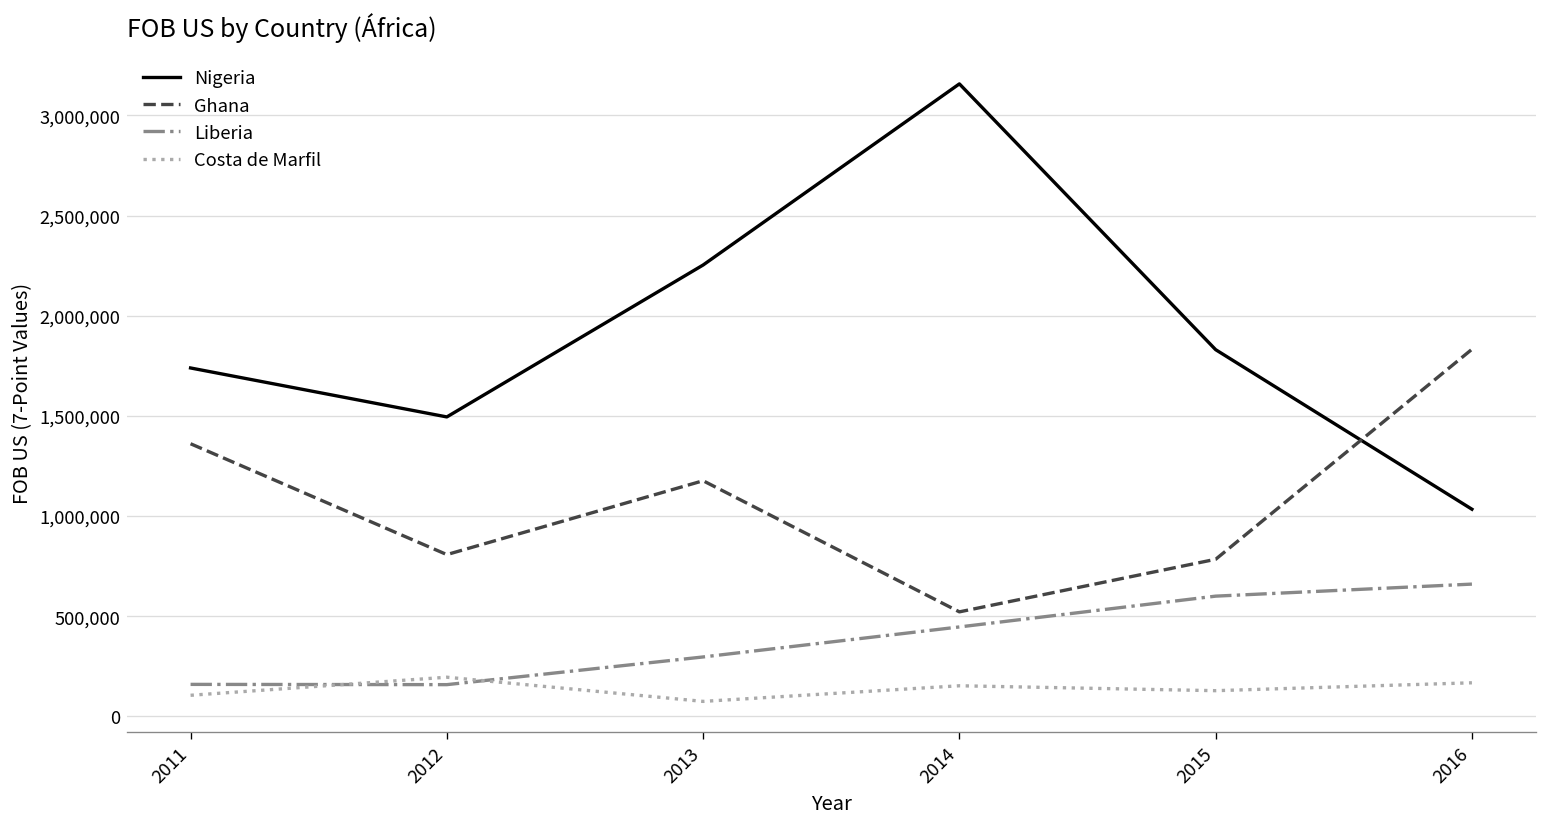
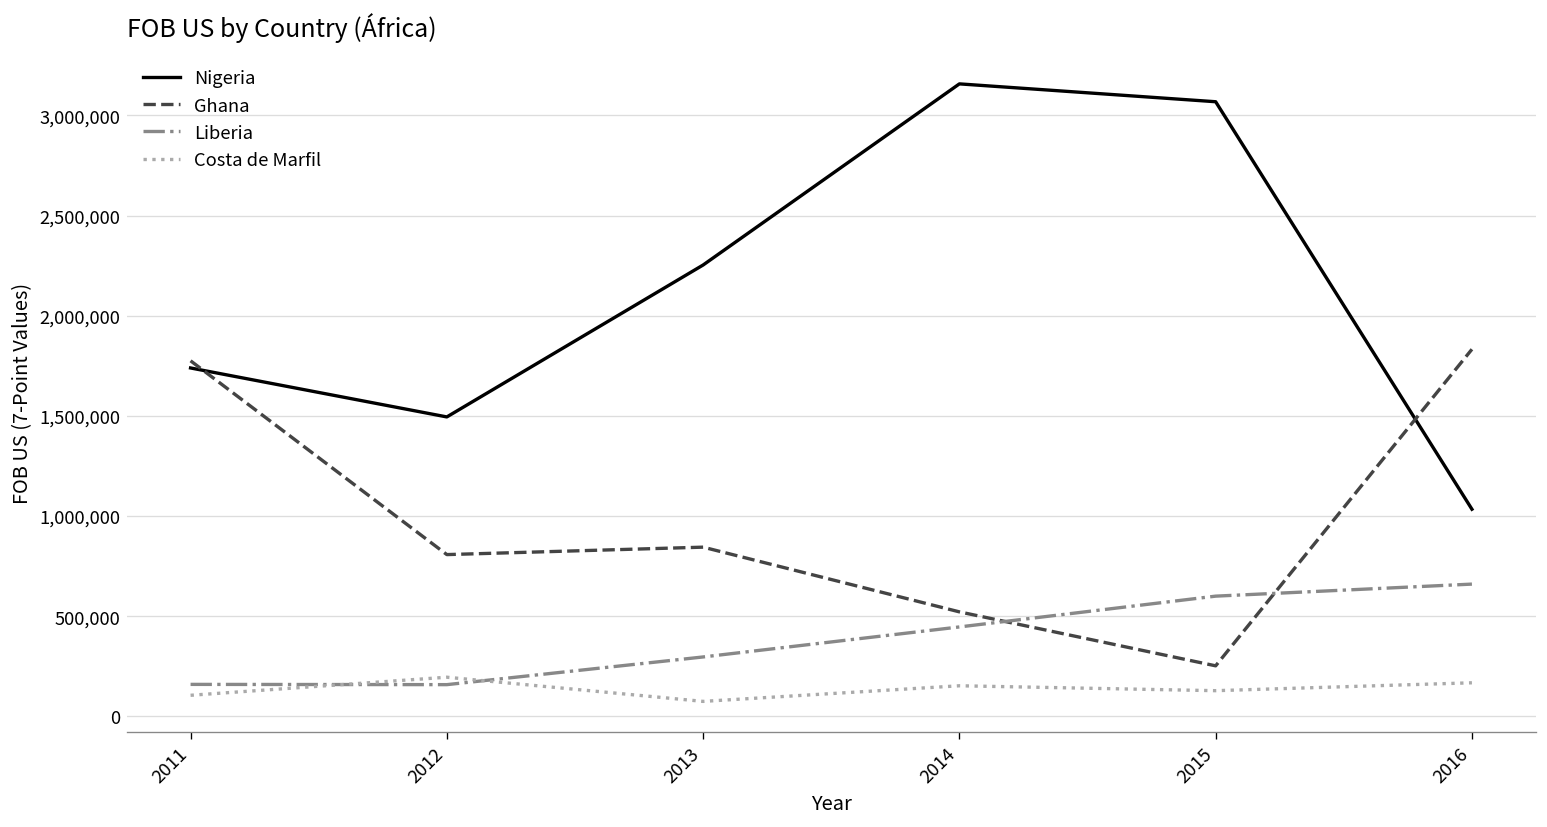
  {
    "Nigeria": {
      "2011": "1,740,000",
      "2012": "1,490,000",
      "2013": "2,250,000",
      "2014": "3,160,000",
-     "2015": "1,830,000",
+     "2015": "3,070,000",
      "2016": "1,030,000"
    },
    "Ghana": {
-     "2011": "1,360,000",
+     "2011": "1,780,000",
      "2012": "810,000",
-     "2013": "1,180,000",
+     "2013": "840,000",
      "2014": "520,000",
-     "2015": "780,000",
+     "2015": "250,000",
      "2016": "1,830,000"
    }
  }
